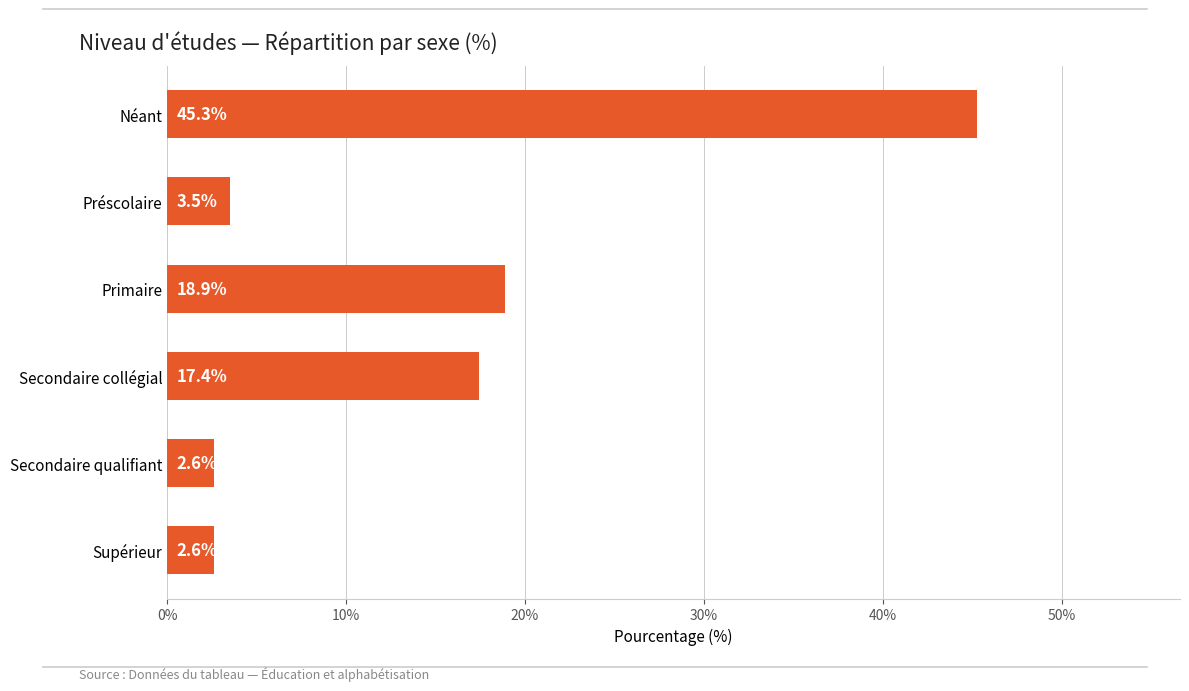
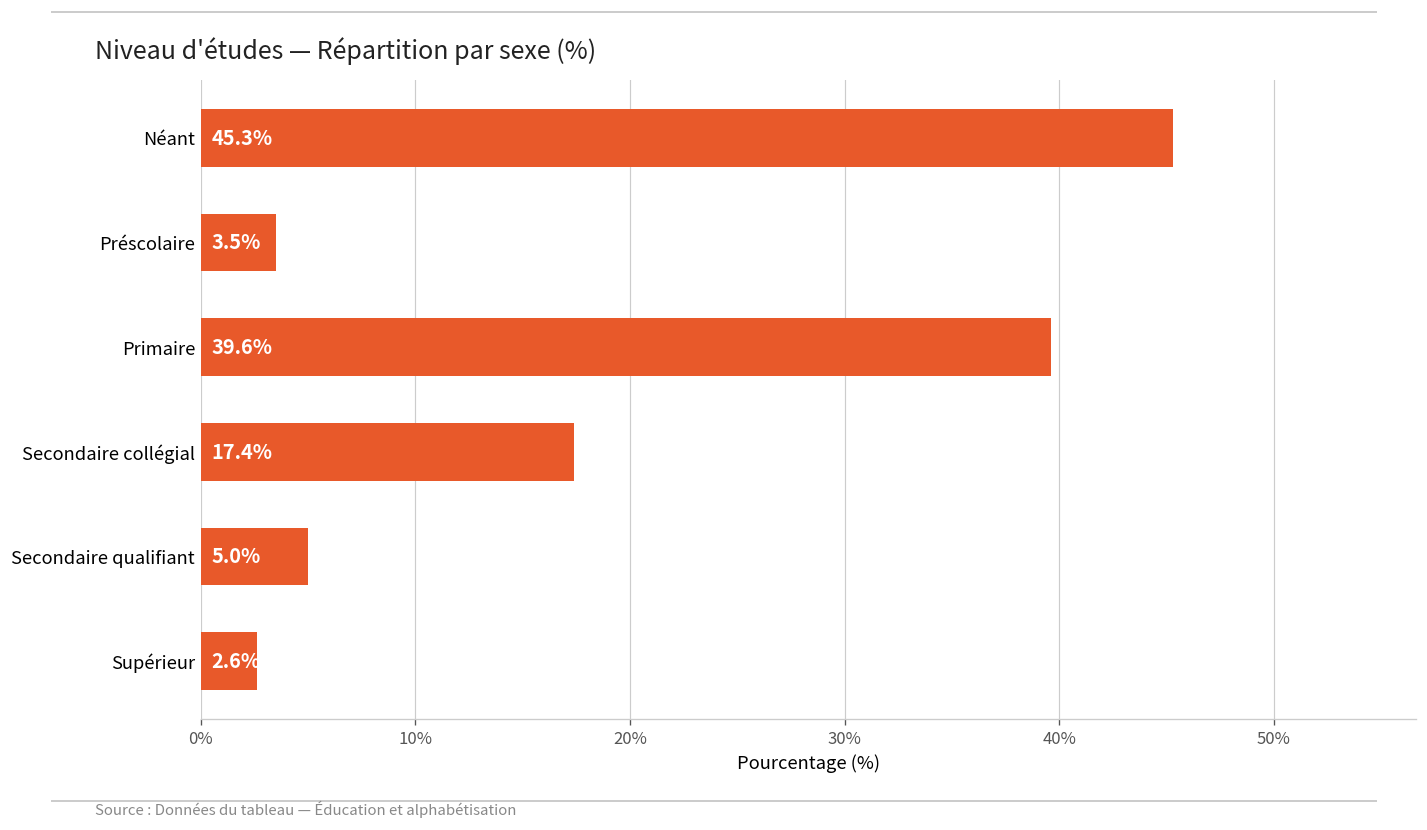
  {
    "Néant": "45.3%",
    "Préscolaire": "3.5%",
-   "Primaire": "18.9%",
+   "Primaire": "39.6%",
    "Secondaire collégial": "17.4%",
-   "Secondaire qualifiant": "2.6%",
+   "Secondaire qualifiant": "5.0%",
    "Supérieur": "2.6%"
  }
